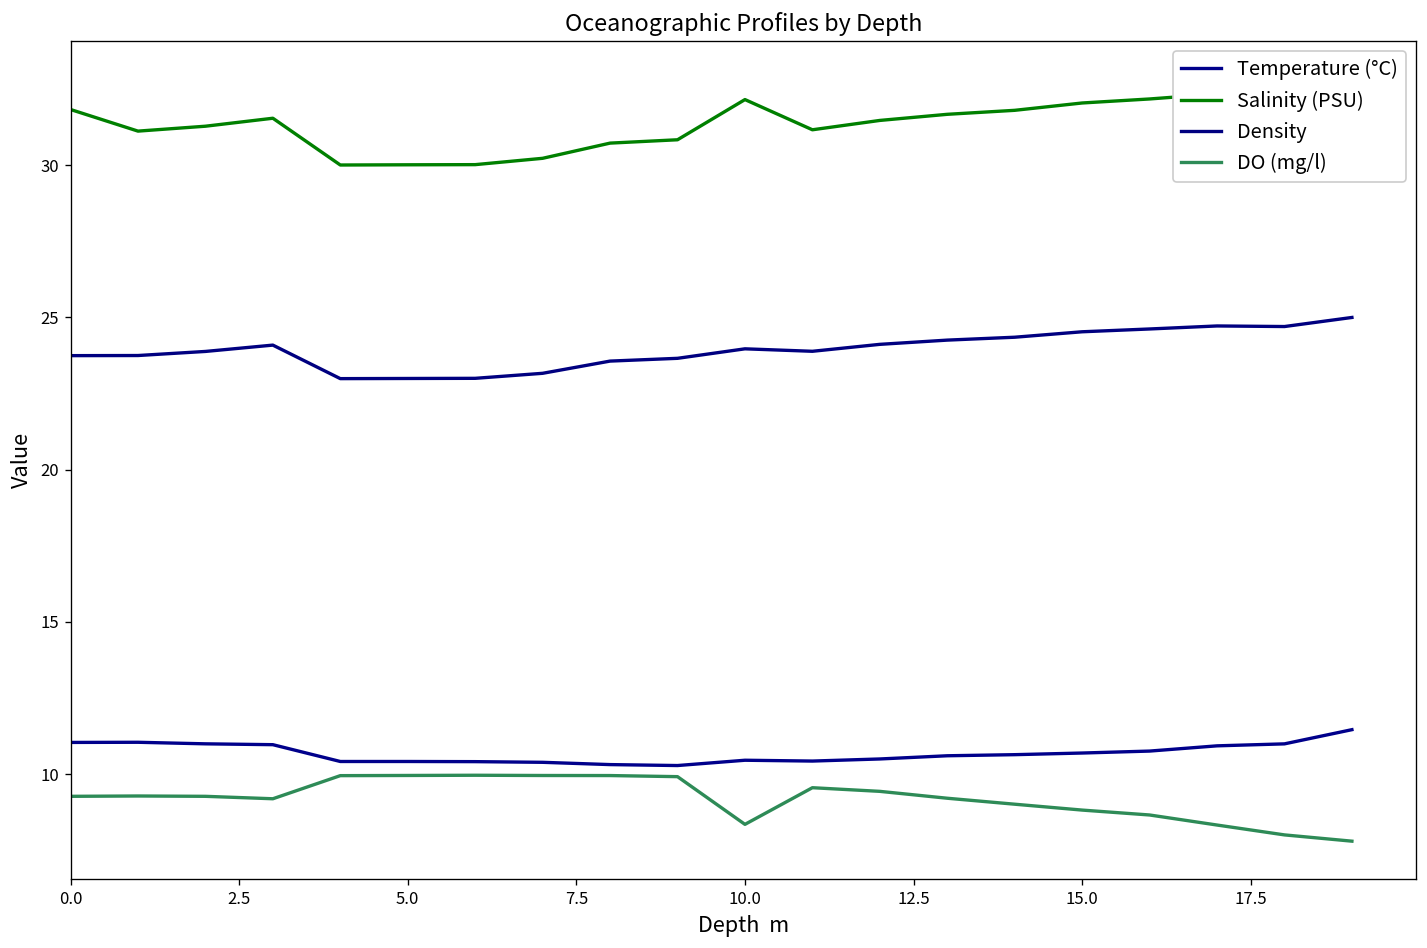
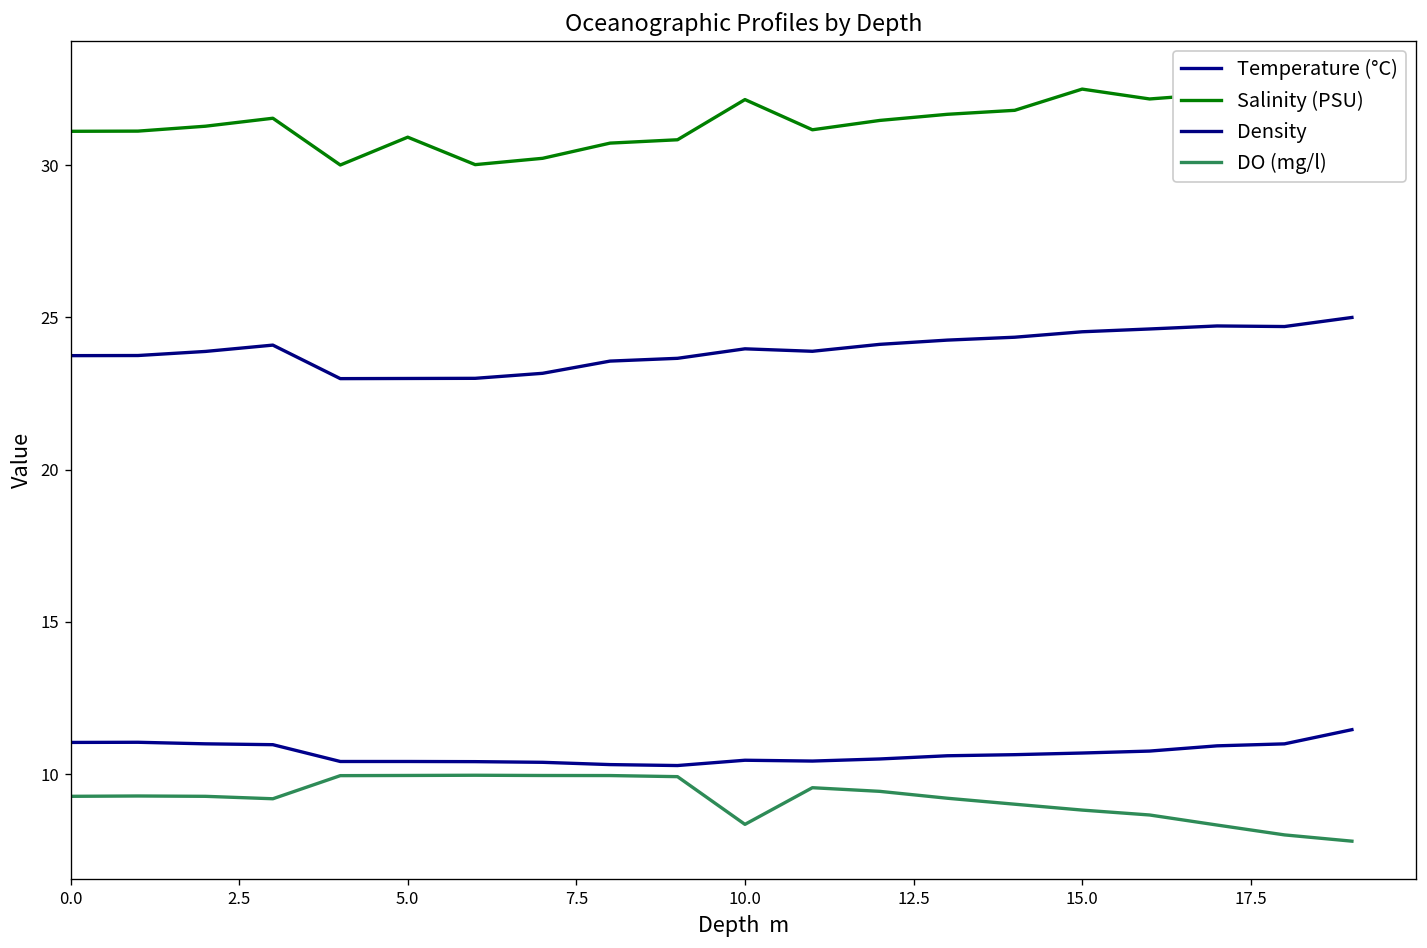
  {
    "Salinity (PSU)": {
-     "0.0": 31.8,
-     "5.0": 30.0,
+     "0.0": 31.1,
+     "5.0": 30.9,
      "10.0": 32.2,
-     "15.0": 32.0
+     "15.0": 32.5
    },
    "DO (mg/l)": {
      "0.0": 9.3,
      "5.0": 10.0,
      "10.0": 8.3,
      "15.0": 8.8
    }
  }
